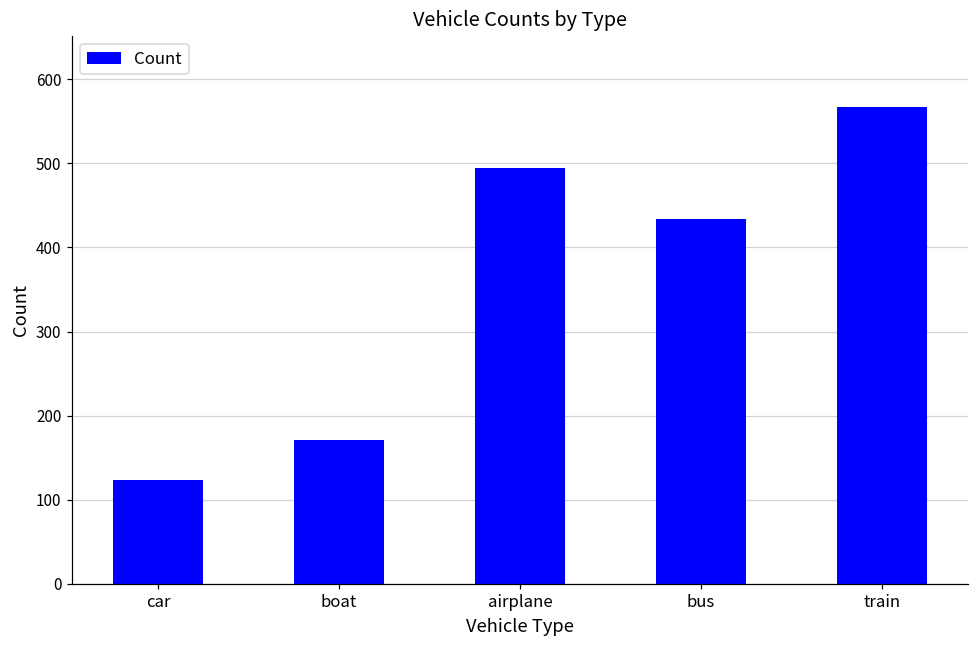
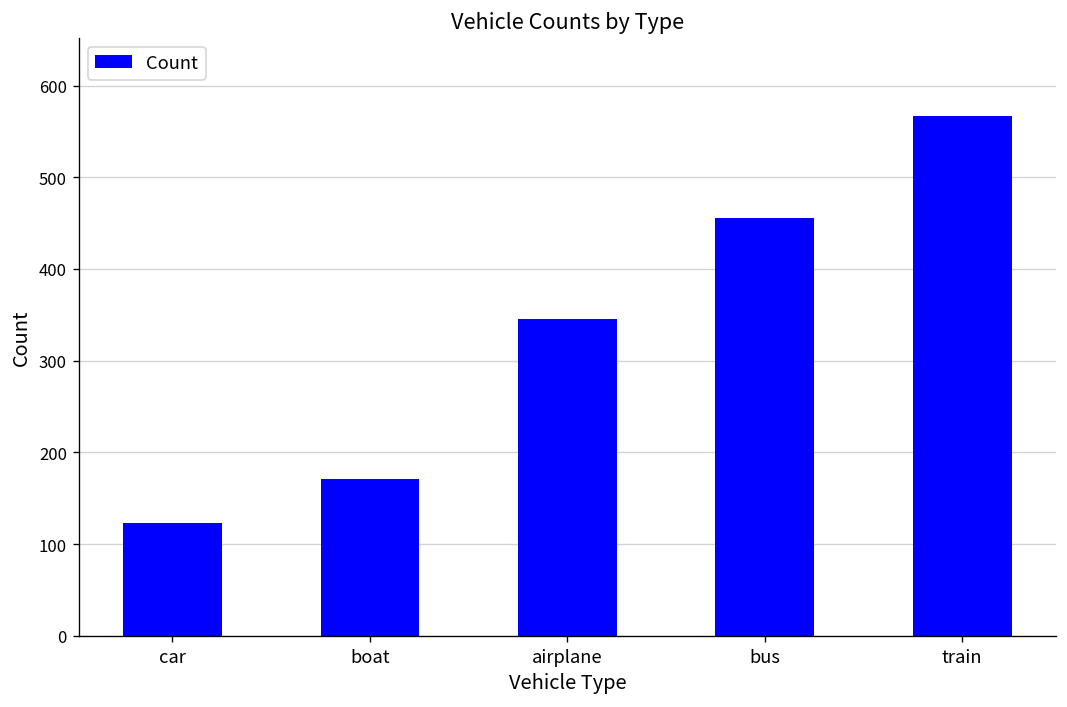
  {
    "car": 120,
    "boat": 170,
-   "airplane": 490,
-   "bus": 430,
+   "airplane": 350,
+   "bus": 460,
    "train": 570
  }
